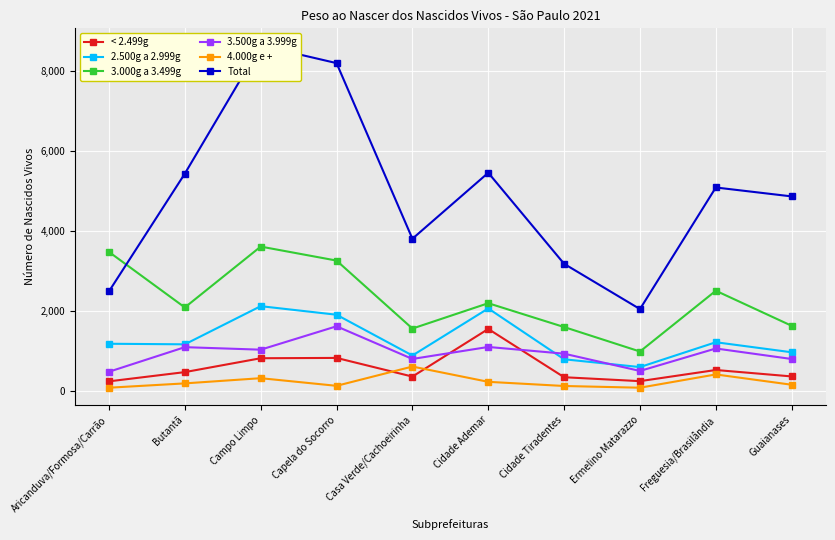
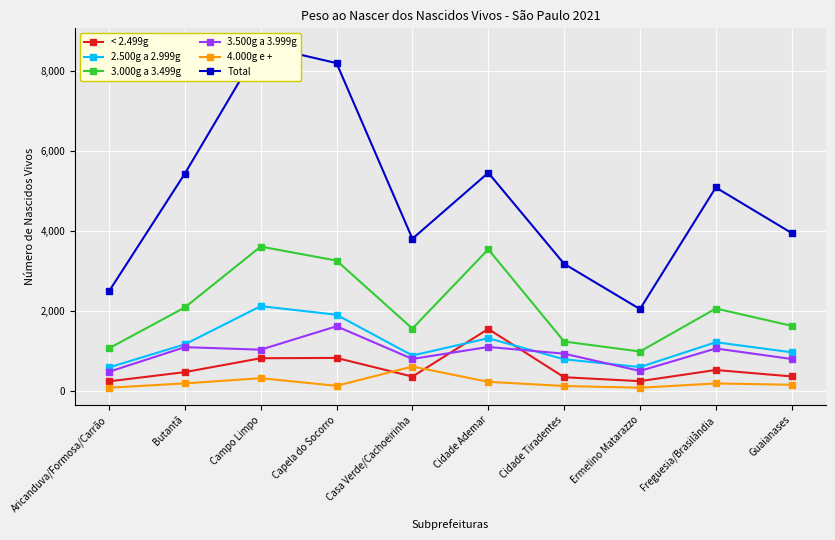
  {
    "< 2.499g": {
      "Aricanduva/Formosa/Carrão": "200",
      "Butantã": "500",
      "Campo Limpo": "800",
      "Capela do Socorro": "800",
      "Casa Verde/Cachoeirinha": "400",
      "Cidade Ademar": "1,600",
      "Cidade Tiradentes": "400",
      "Ermelino Matarazzo": "300",
      "Freguesia/Brasilândia": "500",
      "Guaianases": "400"
    },
    "2.500g a 2.999g": {
-     "Aricanduva/Formosa/Carrão": "1,200",
+     "Aricanduva/Formosa/Carrão": "600",
      "Butantã": "1,200",
      "Campo Limpo": "2,100",
      "Capela do Socorro": "1,900",
      "Casa Verde/Cachoeirinha": "900",
-     "Cidade Ademar": "2,100",
+     "Cidade Ademar": "1,300",
      "Cidade Tiradentes": "800",
      "Ermelino Matarazzo": "600",
      "Freguesia/Brasilândia": "1,200",
      "Guaianases": "1,000"
    },
    "3.000g a 3.499g": {
-     "Aricanduva/Formosa/Carrão": "3,500",
+     "Aricanduva/Formosa/Carrão": "1,100",
      "Butantã": "2,100",
      "Campo Limpo": "3,600",
      "Capela do Socorro": "3,300",
      "Casa Verde/Cachoeirinha": "1,600",
-     "Cidade Ademar": "2,200",
-     "Cidade Tiradentes": "1,600",
+     "Cidade Ademar": "3,600",
+     "Cidade Tiradentes": "1,200",
      "Ermelino Matarazzo": "1,000",
-     "Freguesia/Brasilândia": "2,500",
+     "Freguesia/Brasilândia": "2,100",
      "Guaianases": "1,600"
    },
    "3.500g a 3.999g": {
      "Aricanduva/Formosa/Carrão": "500",
      "Butantã": "1,100",
      "Campo Limpo": "1,000",
      "Capela do Socorro": "1,600",
      "Casa Verde/Cachoeirinha": "800",
      "Cidade Ademar": "1,100",
      "Cidade Tiradentes": "900",
      "Ermelino Matarazzo": "500",
      "Freguesia/Brasilândia": "1,100",
      "Guaianases": "800"
    },
    "4.000g e +": {
      "Aricanduva/Formosa/Carrão": "100",
      "Butantã": "200",
      "Campo Limpo": "300",
      "Capela do Socorro": "100",
      "Casa Verde/Cachoeirinha": "600",
      "Cidade Ademar": "200",
      "Cidade Tiradentes": "100",
      "Ermelino Matarazzo": "100",
-     "Freguesia/Brasilândia": "400",
+     "Freguesia/Brasilândia": "200",
      "Guaianases": "200"
    },
    "Total": {
      "Aricanduva/Formosa/Carrão": "2,500",
      "Butantã": "5,400",
      "Capela do Socorro": "8,200",
      "Casa Verde/Cachoeirinha": "3,800",
      "Cidade Ademar": "5,500",
      "Cidade Tiradentes": "3,200",
      "Ermelino Matarazzo": "2,100",
      "Freguesia/Brasilândia": "5,100",
-     "Guaianases": "4,900"
+     "Guaianases": "4,000"
    }
  }
